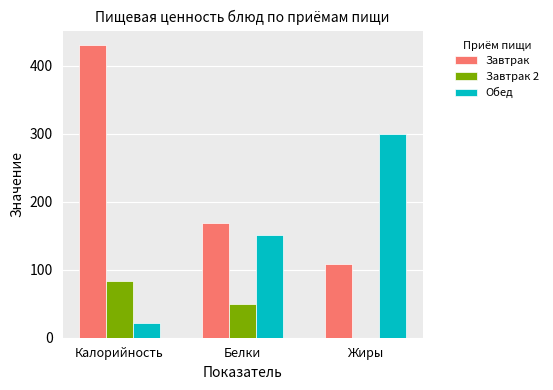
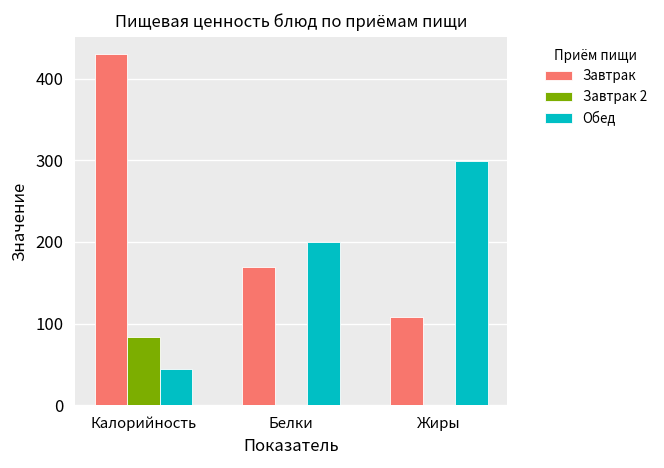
  {
    "Завтрак": {
      "Калорийность": 430,
      "Белки": 170,
      "Жиры": 110
    },
    "Завтрак 2": {
      "Калорийность": 80,
-     "Белки": 50,
+     "Белки": 0,
      "Жиры": 0
    },
    "Обед": {
-     "Калорийность": 20,
-     "Белки": 150,
+     "Калорийность": 40,
+     "Белки": 200,
      "Жиры": 300
    }
  }
